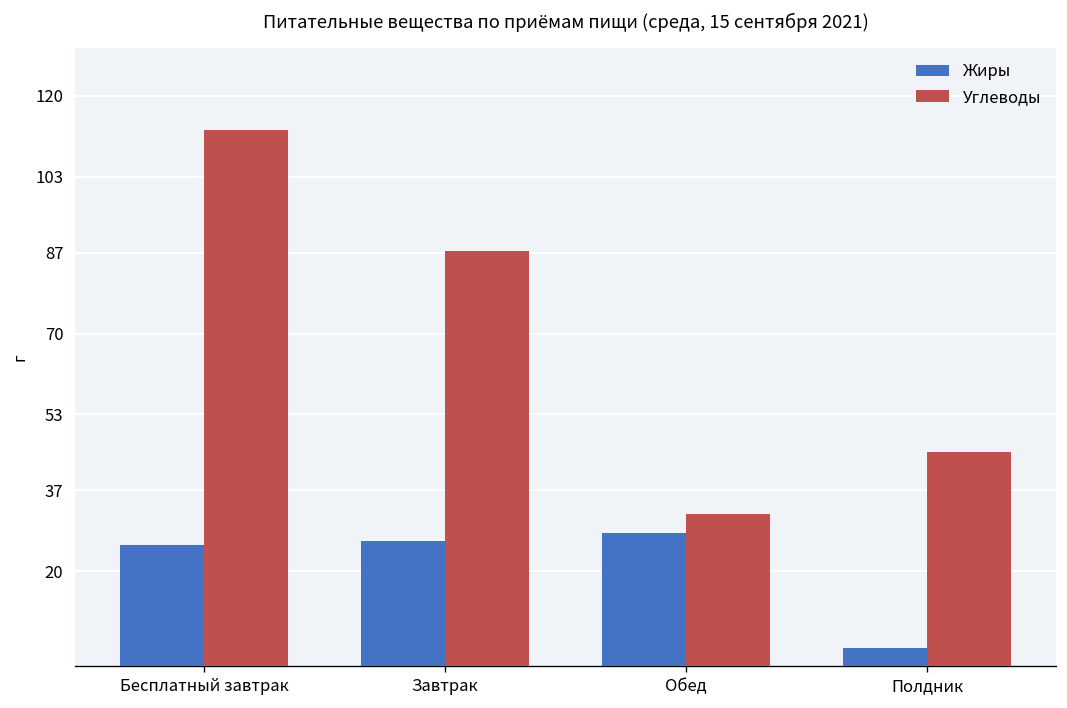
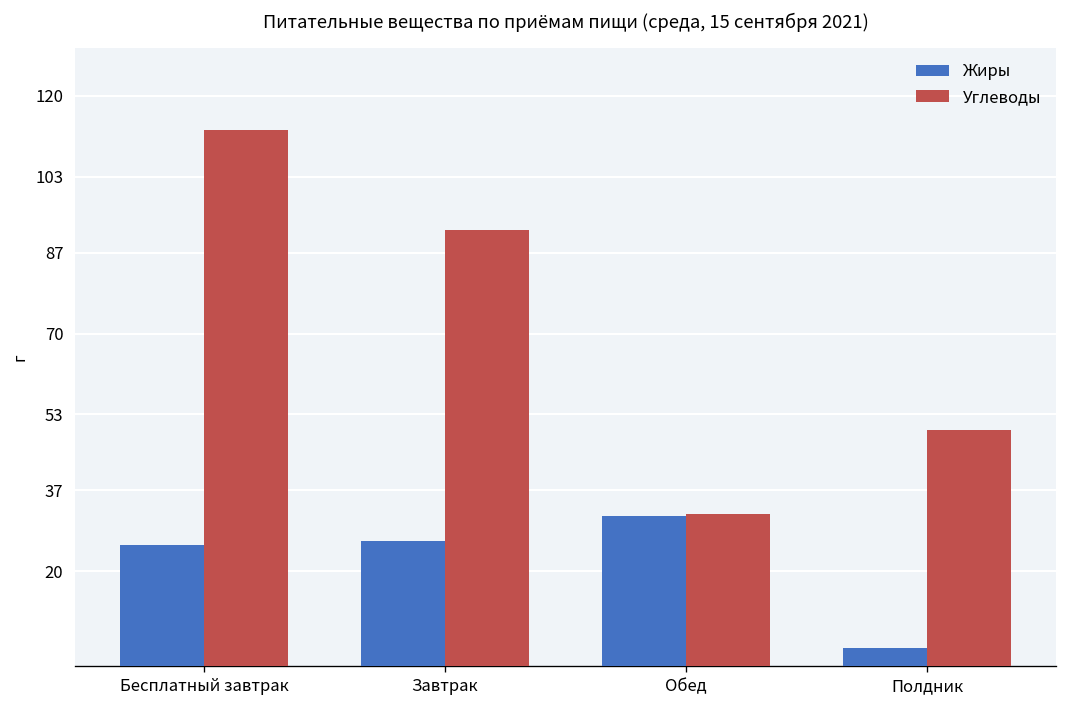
  {
    "Жиры": {
      "Бесплатный завтрак": 26,
      "Завтрак": 26,
-     "Обед": 28,
+     "Обед": 32,
      "Полдник": 4
    },
    "Углеводы": {
      "Бесплатный завтрак": 113,
-     "Завтрак": 87,
+     "Завтрак": 92,
      "Обед": 32,
-     "Полдник": 45
+     "Полдник": 50
    }
  }
